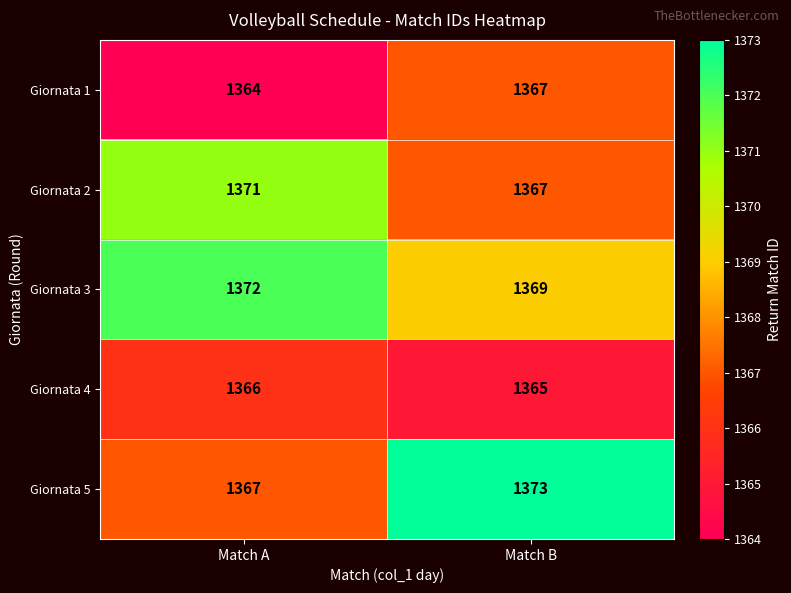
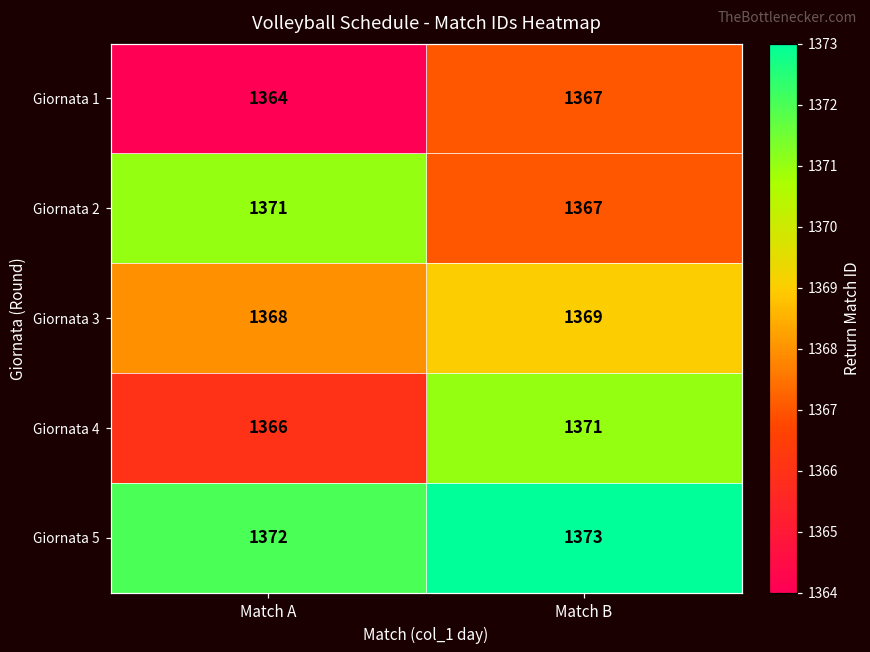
  {
    "Giornata 1": {
      "Match A": 1364,
      "Match B": 1367
    },
    "Giornata 2": {
      "Match A": 1371,
      "Match B": 1367
    },
    "Giornata 3": {
-     "Match A": 1372,
+     "Match A": 1368,
      "Match B": 1369
    },
    "Giornata 4": {
      "Match A": 1366,
-     "Match B": 1365
+     "Match B": 1371
    },
    "Giornata 5": {
-     "Match A": 1367,
+     "Match A": 1372,
      "Match B": 1373
    }
  }
